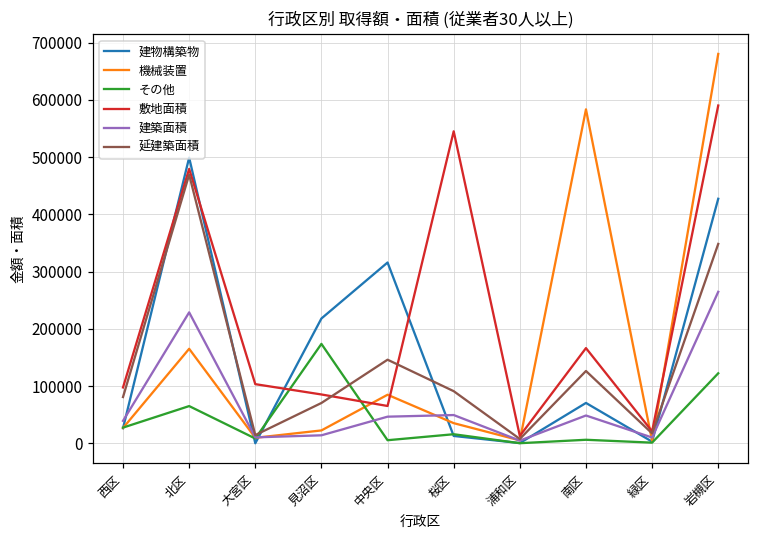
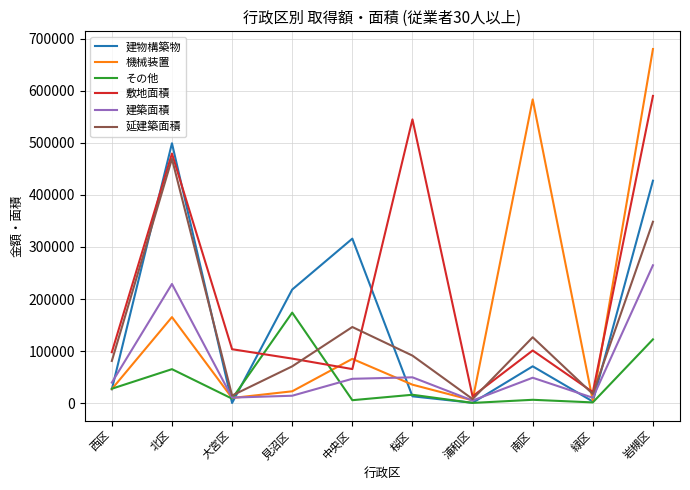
  {
    "建物構築物": {
      "北区": 500000,
      "大宮区": 0,
      "見沼区": 220000,
      "中央区": 320000,
      "南区": 70000,
      "岩槻区": 430000
    },
    "機械装置": {
      "北区": 170000,
      "見沼区": 20000,
      "中央区": 90000,
      "桜区": 40000,
      "南区": 580000,
      "岩槻区": 680000
    },
    "その他": {
      "北区": 70000,
      "見沼区": 170000,
      "中央区": 10000,
      "南区": 10000,
      "岩槻区": 120000
    },
    "敷地面積": {
      "西区": 100000,
      "北区": 480000,
      "大宮区": 100000,
      "見沼区": 90000,
      "中央区": 70000,
      "桜区": 550000,
      "浦和区": 10000,
-     "南区": 170000,
+     "南区": 100000,
      "岩槻区": 590000
    },
    "建築面積": {
      "西区": 40000,
      "北区": 230000,
      "見沼区": 10000,
      "中央区": 50000,
      "桜区": 50000,
      "南区": 50000,
      "緑区": 10000,
      "岩槻区": 260000
    },
    "延建築面積": {
      "西区": 80000,
      "北区": 470000,
      "見沼区": 70000,
      "中央区": 150000,
      "桜区": 90000,
      "南区": 130000,
      "岩槻区": 350000
    }
  }
